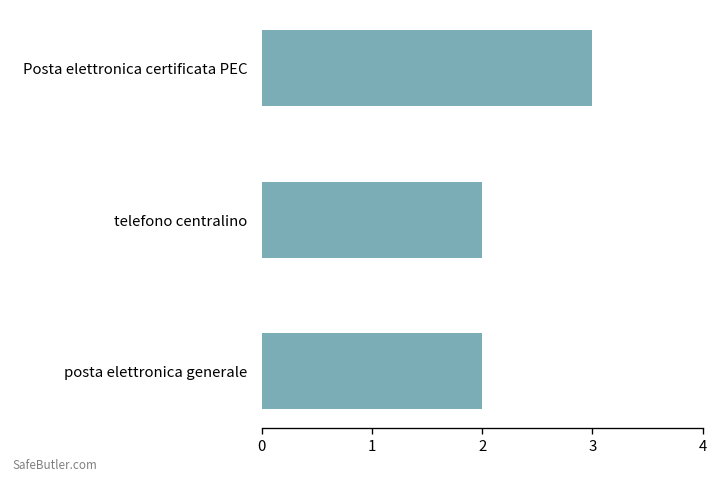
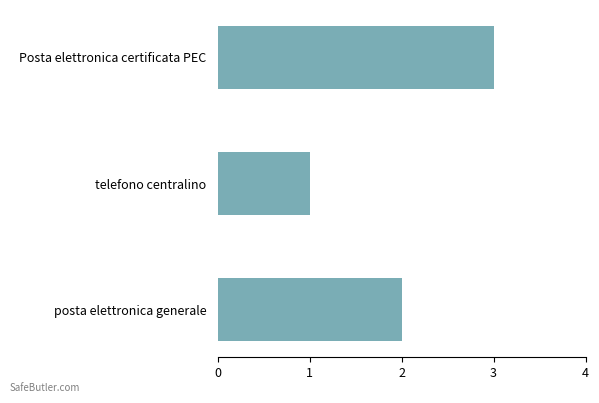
  {
    "Posta elettronica certificata PEC": 3,
-   "telefono centralino": 2,
+   "telefono centralino": 1,
    "posta elettronica generale": 2
  }
